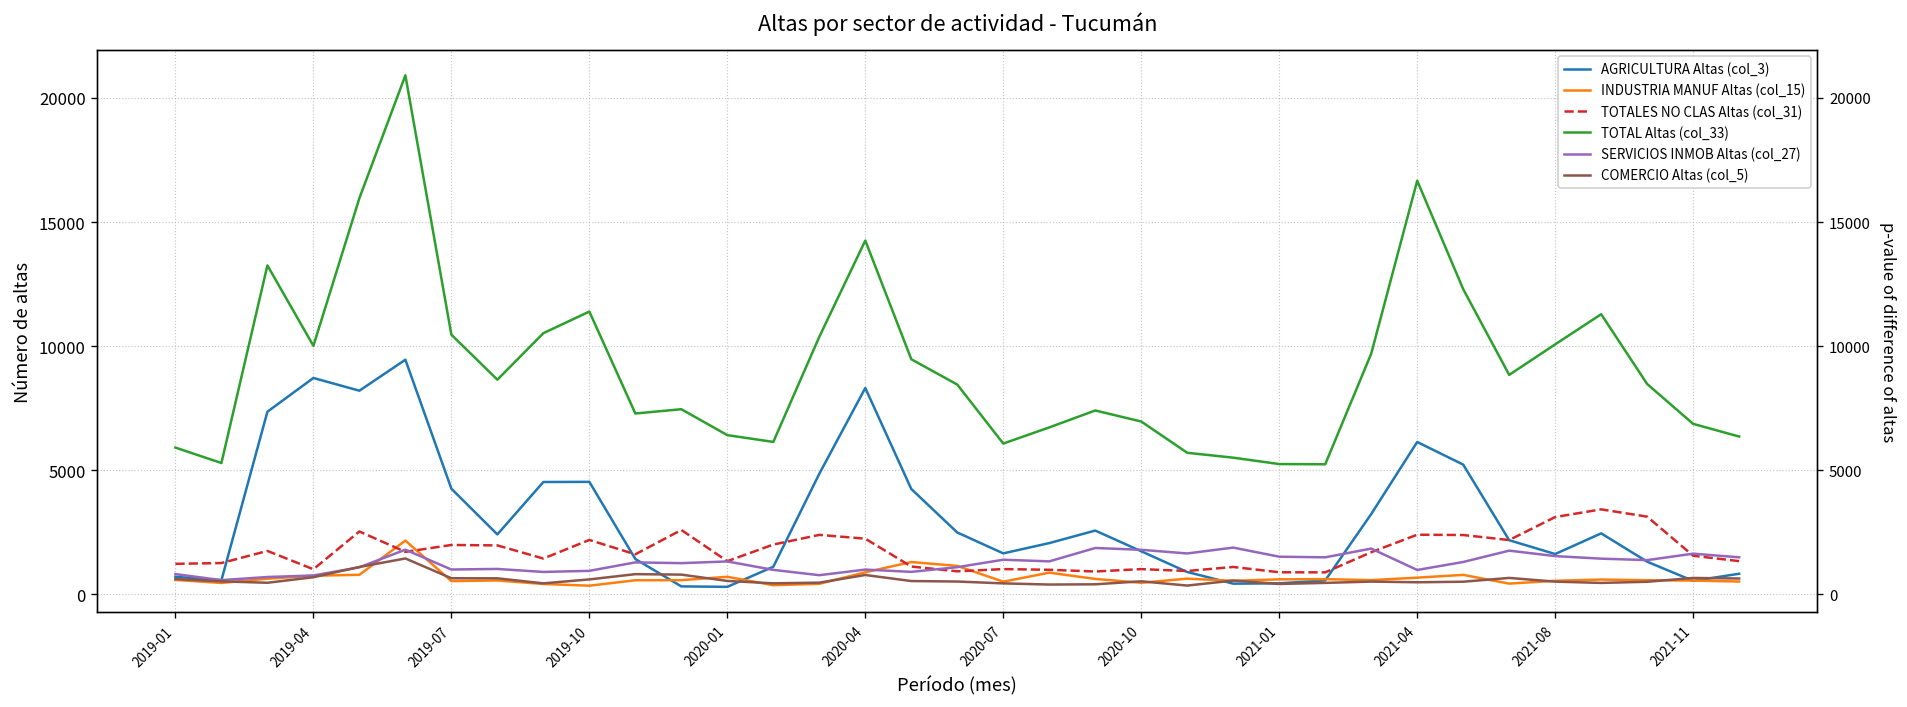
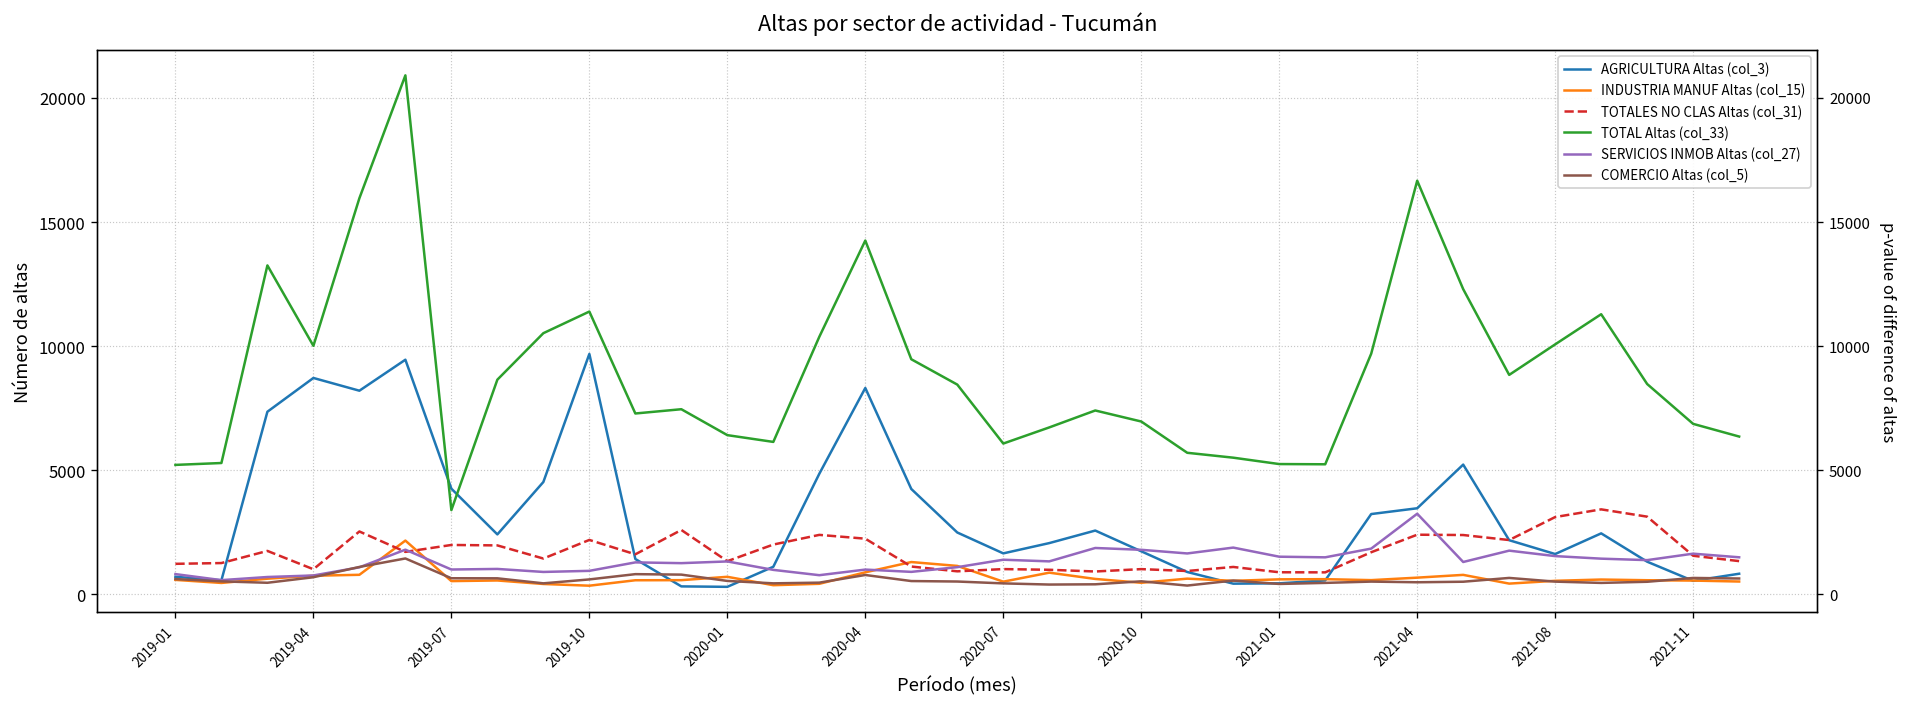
  {
    "AGRICULTURA Altas (col_3)": {
      "2019-04": 8700,
      "2019-07": 4300,
-     "2019-10": 4500,
+     "2019-10": 9700,
      "2020-01": 300,
      "2020-04": 8300,
      "2020-07": 1700,
-     "2021-04": 6100
+     "2021-04": 3500
    },
    "INDUSTRIA MANUF Altas (col_15)": {
      "2019-10": 400,
      "2020-01": 700,
      "2021-01": 600,
      "2021-04": 700
    },
    "TOTALES NO CLAS Altas (col_31)": {
      "2019-01": 1200,
      "2019-04": 1000,
      "2019-07": 2000,
      "2019-10": 2200,
      "2020-04": 2200,
      "2020-07": 1000,
      "2020-10": 1000,
      "2021-01": 900,
      "2021-04": 2400,
      "2021-08": 3100
    },
    "TOTAL Altas (col_33)": {
-     "2019-01": 5900,
+     "2019-01": 5200,
      "2019-04": 10000,
-     "2019-07": 10500,
+     "2019-07": 3400,
      "2019-10": 11400,
      "2020-01": 6400,
      "2020-04": 14300,
      "2020-07": 6100,
      "2020-10": 7000,
      "2021-01": 5300,
      "2021-04": 16700,
      "2021-08": 10100,
      "2021-11": 6900
    },
    "SERVICIOS INMOB Altas (col_27)": {
      "2019-07": 1000,
      "2019-10": 1000,
      "2020-07": 1400,
      "2021-01": 1500,
-     "2021-04": 1000
+     "2021-04": 3300
    },
    "COMERCIO Altas (col_5)": {
      "2019-10": 600,
      "2020-01": 500,
      "2021-04": 500
    }
  }
